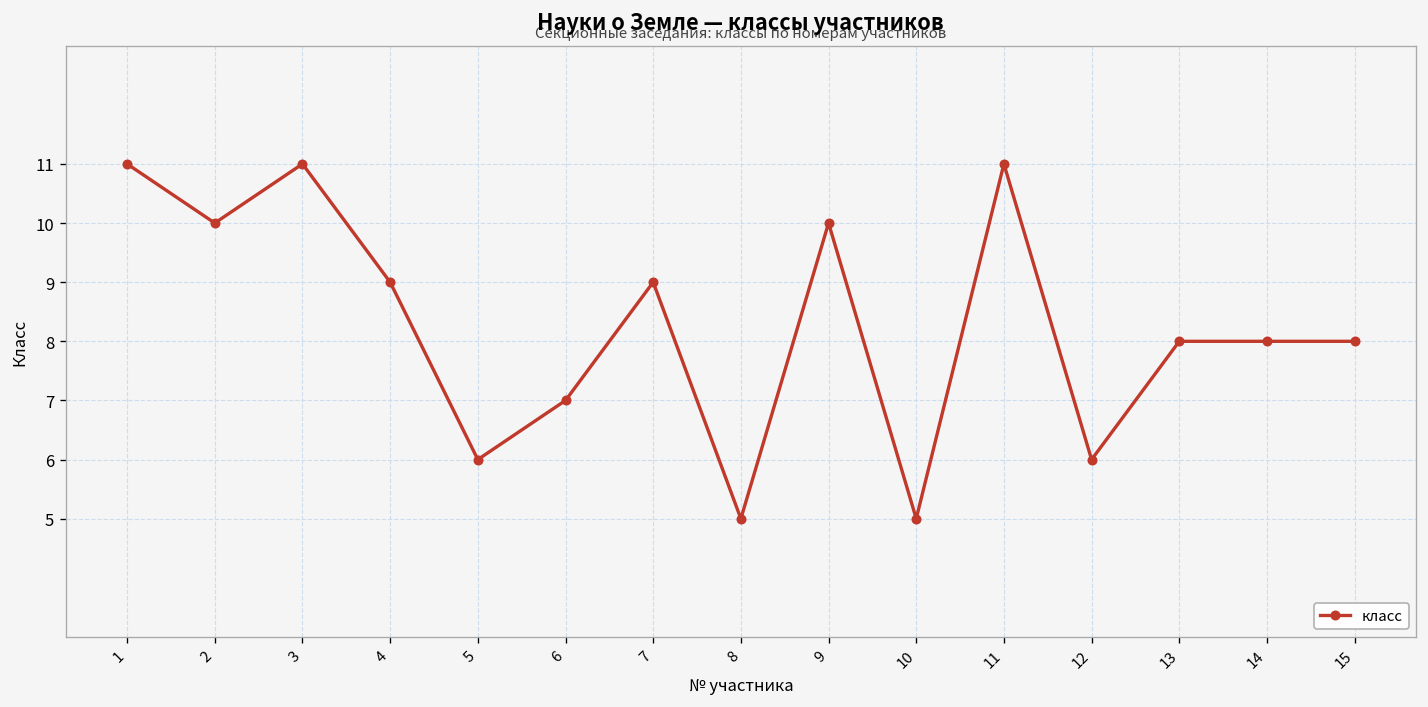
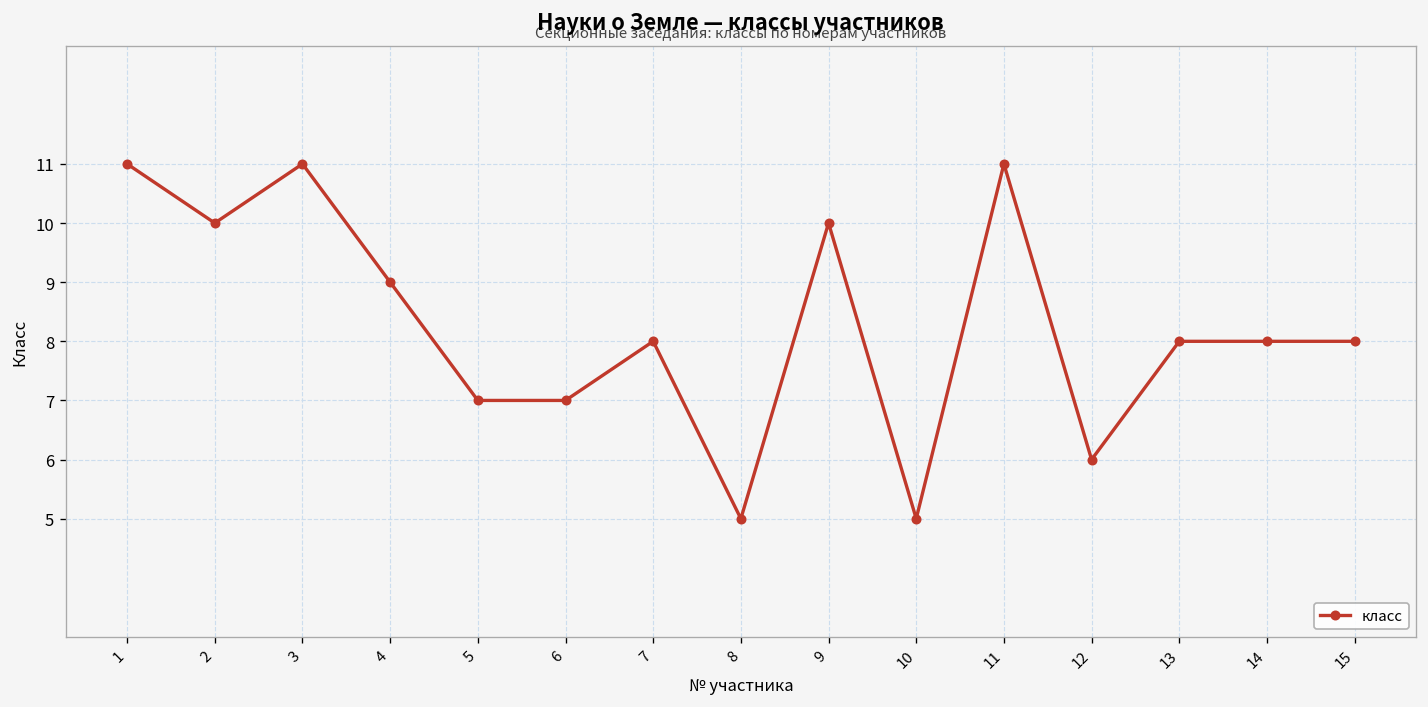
  {
    "1": 11,
    "2": 10,
    "3": 11,
    "4": 9,
-   "5": 6,
+   "5": 7,
    "6": 7,
-   "7": 9,
+   "7": 8,
    "8": 5,
    "9": 10,
    "10": 5,
    "11": 11,
    "12": 6,
    "13": 8,
    "14": 8,
    "15": 8
  }
